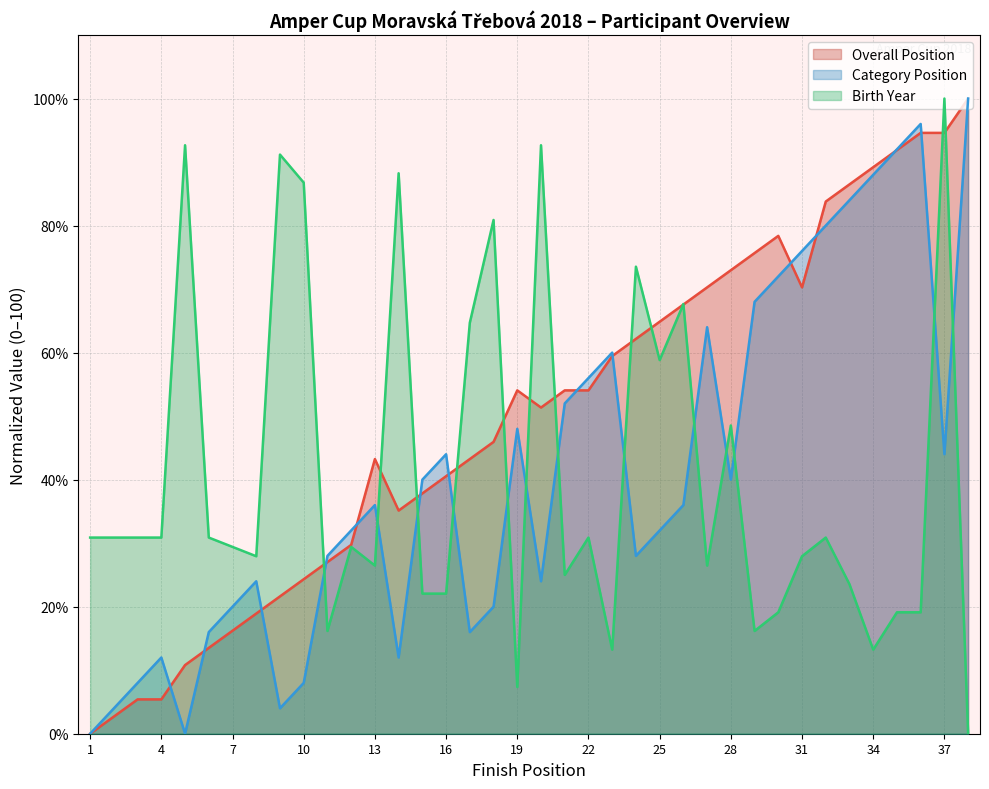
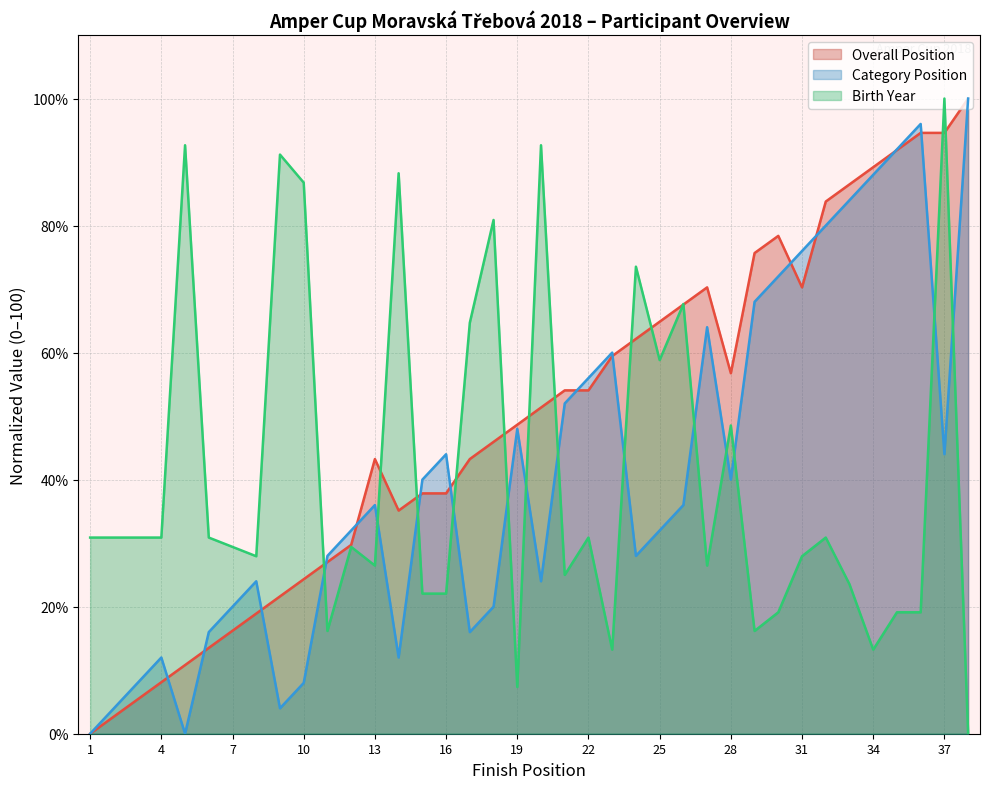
  {
    "Overall Position": {
-     "4": "5%",
+     "4": "8%",
      "7": "16%",
      "10": "24%",
      "13": "43%",
-     "16": "41%",
-     "19": "54%",
+     "16": "38%",
+     "19": "49%",
      "22": "54%",
      "25": "65%",
-     "28": "73%",
+     "28": "57%",
      "31": "70%",
      "34": "89%",
      "37": "95%"
    }
  }
